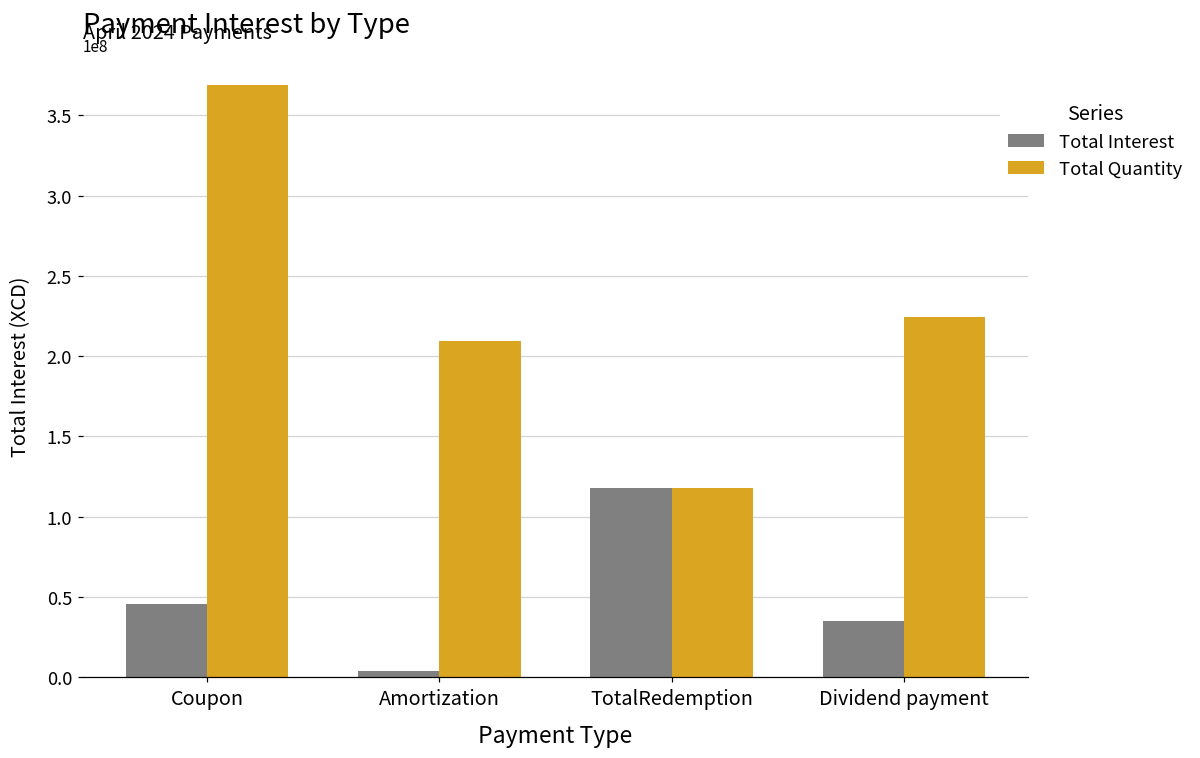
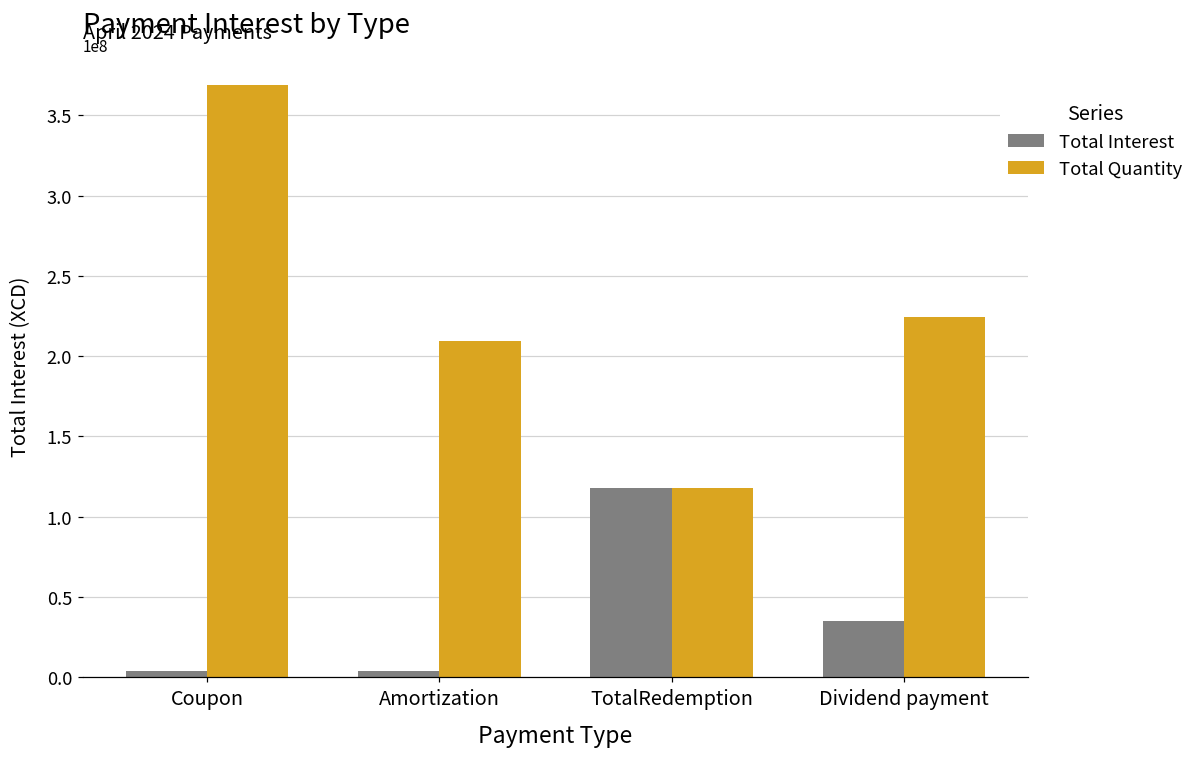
  {
    "Total Interest": {
-     "Coupon": 46000000,
+     "Coupon": 3000000,
      "Amortization": 4000000,
      "TotalRedemption": 118000000,
      "Dividend payment": 35000000
    },
    "Total Quantity": {
      "Coupon": 369000000,
      "Amortization": 210000000,
      "TotalRedemption": 118000000,
      "Dividend payment": 224000000
    }
  }
